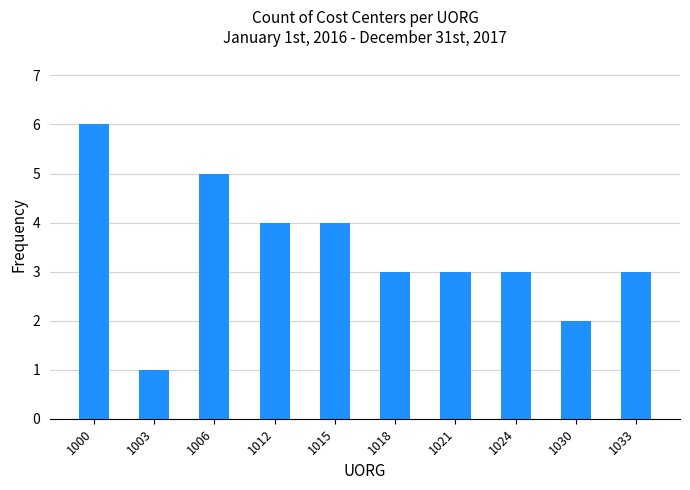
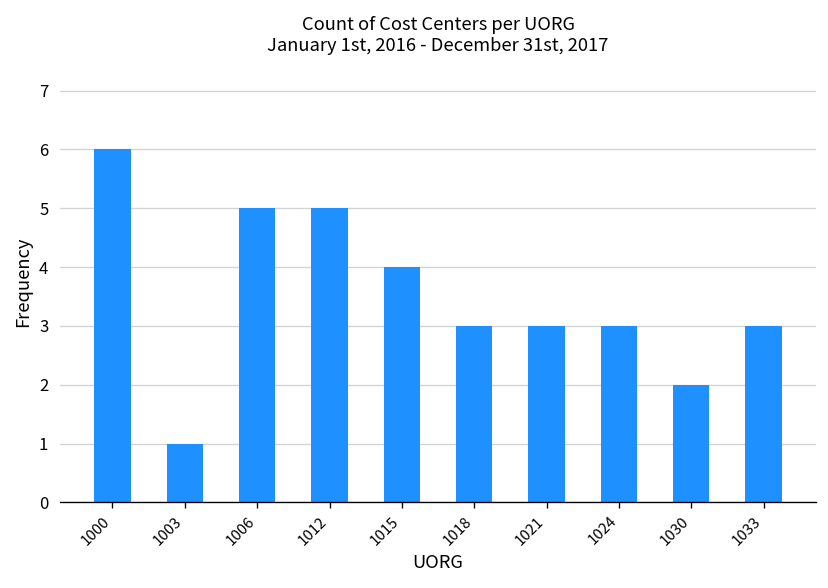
  {
    "1000": 6,
    "1003": 1,
    "1006": 5,
-   "1012": 4,
+   "1012": 5,
    "1015": 4,
    "1018": 3,
    "1021": 3,
    "1024": 3,
    "1030": 2,
    "1033": 3
  }
